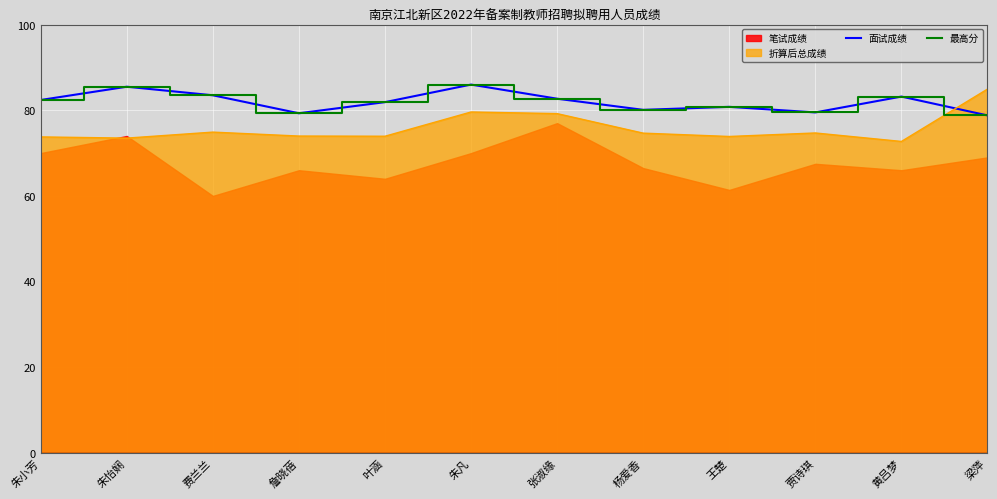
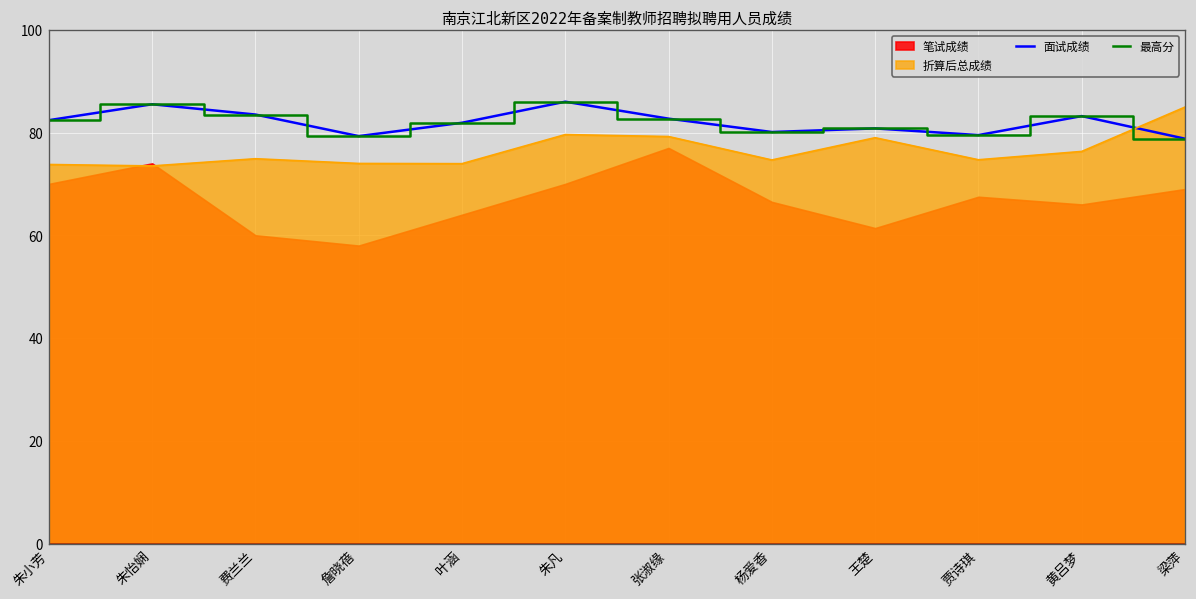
  {
    "最高分": {
      "朱小芳": 82,
      "朱怡娴": 86,
      "费兰兰": 84,
      "詹晓蓓": 79,
      "叶涵": 82,
      "朱凡": 86,
      "张淑缘": 83,
      "杨爱香": 80,
      "王楚": 81,
      "贾诗琪": 80,
      "黄吕梦": 83,
      "梁萍": 79
    },
    "笔试成绩": {
      "朱小芳": 70,
      "费兰兰": 60,
-     "詹晓蓓": 66,
+     "詹晓蓓": 58,
      "叶涵": 64,
      "朱凡": 70,
      "张淑缘": 77,
      "杨爱香": 67,
      "王楚": 61,
      "贾诗琪": 68,
      "黄吕梦": 66,
      "梁萍": 69
    },
    "折算后总成绩": {
      "朱小芳": 74,
      "费兰兰": 75,
      "詹晓蓓": 74,
      "叶涵": 74,
      "朱凡": 80,
      "张淑缘": 79,
      "杨爱香": 75,
-     "王楚": 74,
+     "王楚": 79,
      "贾诗琪": 75,
-     "黄吕梦": 73,
+     "黄吕梦": 76,
      "梁萍": 85
    }
  }
